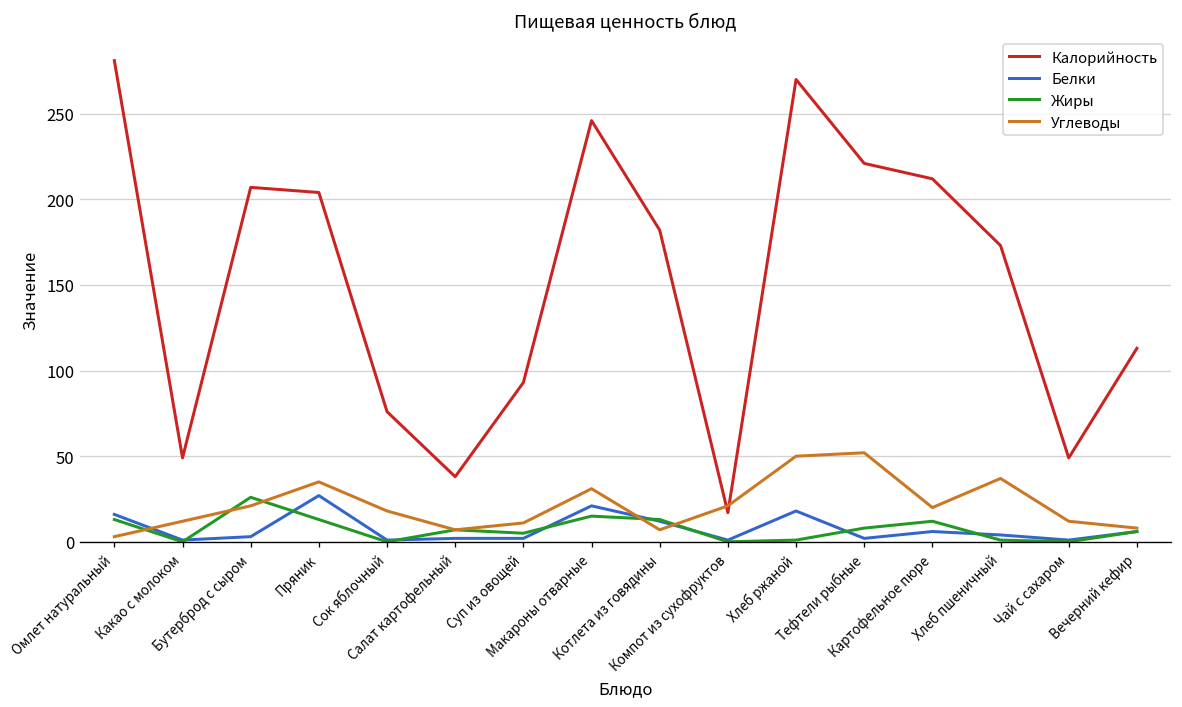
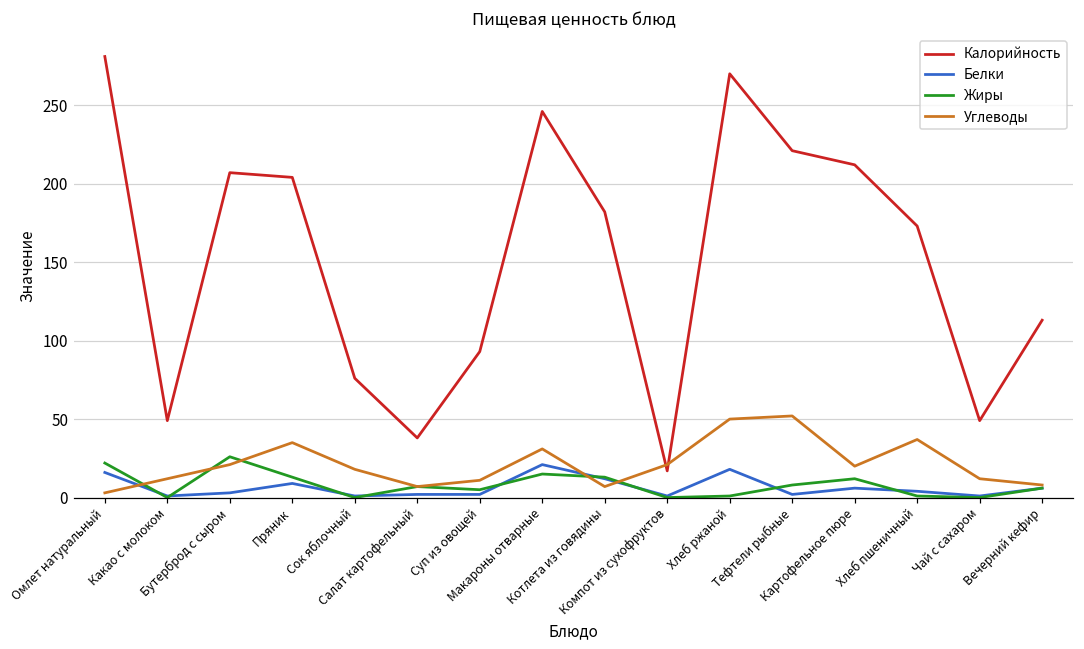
  {
    "Калорийность": {
      "Омлет натуральный": 281,
      "Какао с молоком": 49,
      "Бутерброд с сыром": 207,
      "Пряник": 204,
      "Сок яблочный": 76,
      "Салат картофельный": 38,
      "Суп из овощей": 93,
      "Макароны отварные": 246,
      "Котлета из говядины": 182,
      "Компот из сухофруктов": 17,
      "Хлеб ржаной": 270,
      "Тефтели рыбные": 221,
      "Картофельное пюре": 212,
      "Хлеб пшеничный": 173,
      "Чай с сахаром": 49,
      "Вечерний кефир": 113
    },
    "Белки": {
      "Омлет натуральный": 16,
      "Бутерброд с сыром": 3,
-     "Пряник": 27,
+     "Пряник": 9,
      "Салат картофельный": 2,
      "Суп из овощей": 2,
      "Макароны отварные": 21,
      "Хлеб ржаной": 18,
      "Тефтели рыбные": 2,
      "Картофельное пюре": 6,
      "Хлеб пшеничный": 4
    },
    "Жиры": {
-     "Омлет натуральный": 13,
+     "Омлет натуральный": 22,
      "Бутерброд с сыром": 26,
      "Пряник": 13,
      "Суп из овощей": 5,
      "Макароны отварные": 15,
      "Хлеб ржаной": 1,
      "Тефтели рыбные": 8,
      "Картофельное пюре": 12,
      "Хлеб пшеничный": 1
    },
    "Углеводы": {
      "Омлет натуральный": 3,
      "Какао с молоком": 12,
      "Бутерброд с сыром": 21,
      "Пряник": 35,
      "Сок яблочный": 18,
      "Суп из овощей": 11,
      "Макароны отварные": 31,
      "Котлета из говядины": 7,
      "Компот из сухофруктов": 21,
      "Хлеб ржаной": 50,
      "Тефтели рыбные": 52,
      "Картофельное пюре": 20,
      "Хлеб пшеничный": 37,
      "Чай с сахаром": 12,
      "Вечерний кефир": 8
    }
  }
